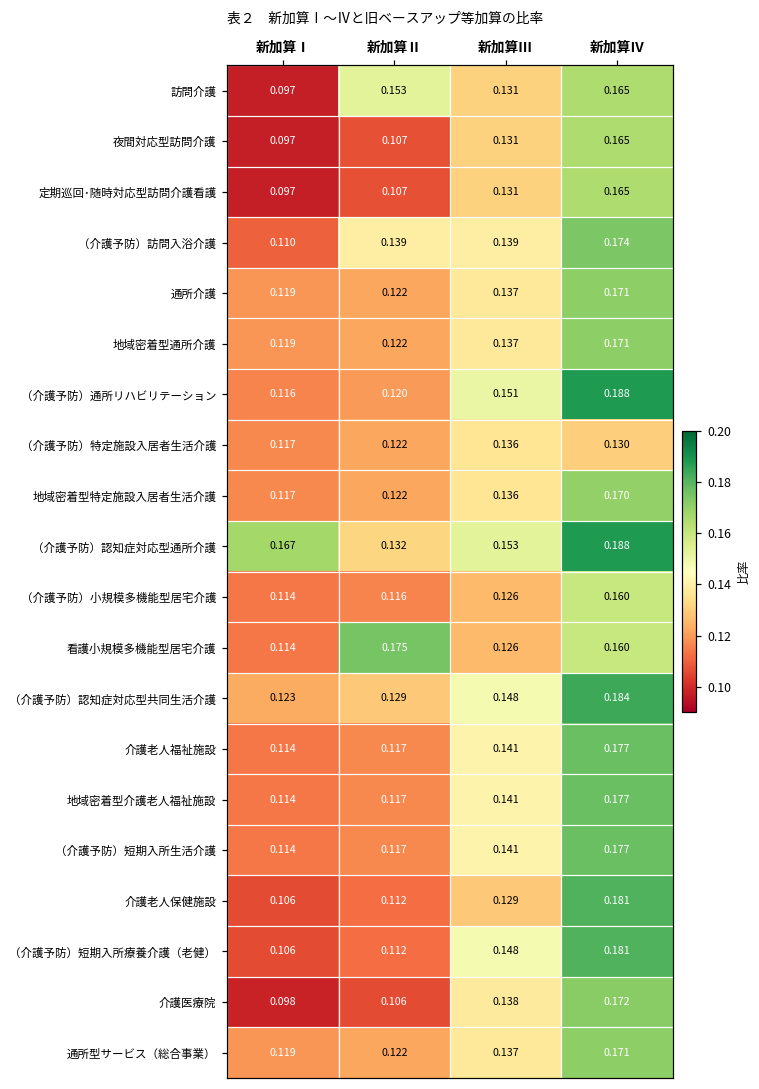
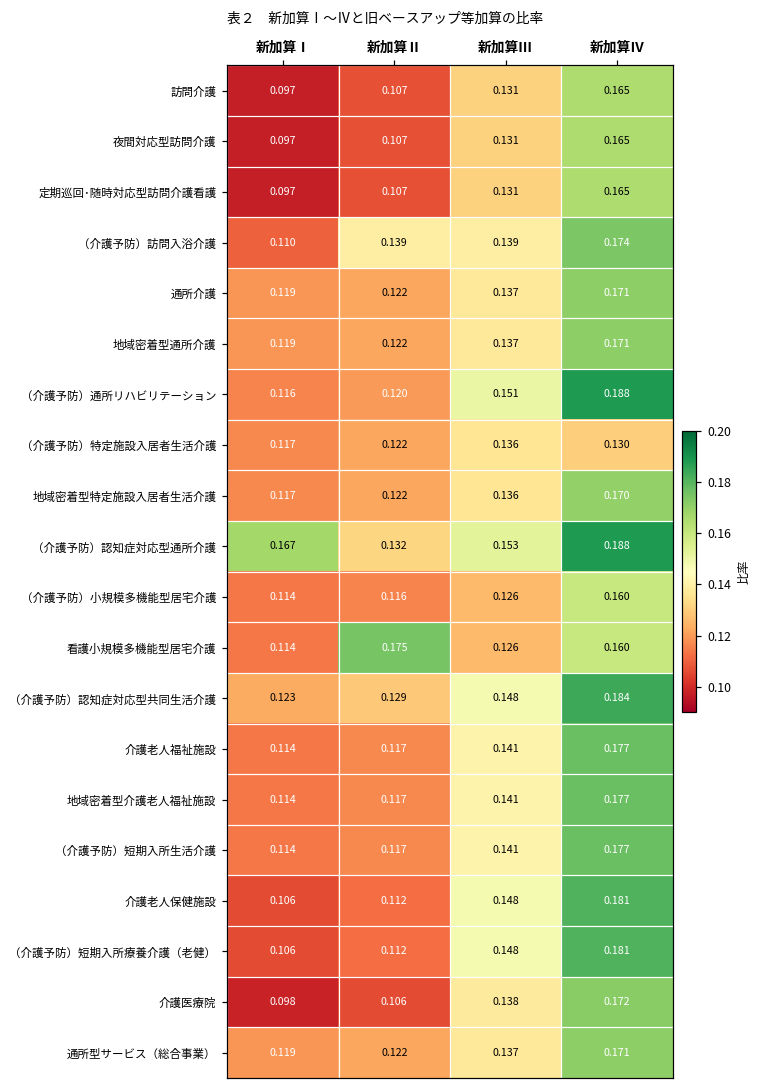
  {
    "訪問介護": {
      "新加算Ⅰ": 0.097,
-     "新加算Ⅱ": 0.153,
+     "新加算Ⅱ": 0.107,
      "新加算Ⅲ": 0.131,
      "新加算Ⅳ": 0.165
    },
    "夜間対応型訪問介護": {
      "新加算Ⅰ": 0.097,
      "新加算Ⅱ": 0.107,
      "新加算Ⅲ": 0.131,
      "新加算Ⅳ": 0.165
    },
    "定期巡回･随時対応型訪問介護看護": {
      "新加算Ⅰ": 0.097,
      "新加算Ⅱ": 0.107,
      "新加算Ⅲ": 0.131,
      "新加算Ⅳ": 0.165
    },
    "（介護予防）訪問入浴介護": {
      "新加算Ⅰ": 0.110,
      "新加算Ⅱ": 0.139,
      "新加算Ⅲ": 0.139,
      "新加算Ⅳ": 0.174
    },
    "通所介護": {
      "新加算Ⅰ": 0.119,
      "新加算Ⅱ": 0.122,
      "新加算Ⅲ": 0.137,
      "新加算Ⅳ": 0.171
    },
    "地域密着型通所介護": {
      "新加算Ⅰ": 0.119,
      "新加算Ⅱ": 0.122,
      "新加算Ⅲ": 0.137,
      "新加算Ⅳ": 0.171
    },
    "（介護予防）通所リハビリテーション": {
      "新加算Ⅰ": 0.116,
      "新加算Ⅱ": 0.120,
      "新加算Ⅲ": 0.151,
      "新加算Ⅳ": 0.188
    },
    "（介護予防）特定施設入居者生活介護": {
      "新加算Ⅰ": 0.117,
      "新加算Ⅱ": 0.122,
      "新加算Ⅲ": 0.136,
      "新加算Ⅳ": 0.130
    },
    "地域密着型特定施設入居者生活介護": {
      "新加算Ⅰ": 0.117,
      "新加算Ⅱ": 0.122,
      "新加算Ⅲ": 0.136,
      "新加算Ⅳ": 0.170
    },
    "（介護予防）認知症対応型通所介護": {
      "新加算Ⅰ": 0.167,
      "新加算Ⅱ": 0.132,
      "新加算Ⅲ": 0.153,
      "新加算Ⅳ": 0.188
    },
    "（介護予防）小規模多機能型居宅介護": {
      "新加算Ⅰ": 0.114,
      "新加算Ⅱ": 0.116,
      "新加算Ⅲ": 0.126,
      "新加算Ⅳ": 0.160
    },
    "看護小規模多機能型居宅介護": {
      "新加算Ⅰ": 0.114,
      "新加算Ⅱ": 0.175,
      "新加算Ⅲ": 0.126,
      "新加算Ⅳ": 0.160
    },
    "（介護予防）認知症対応型共同生活介護": {
      "新加算Ⅰ": 0.123,
      "新加算Ⅱ": 0.129,
      "新加算Ⅲ": 0.148,
      "新加算Ⅳ": 0.184
    },
    "介護老人福祉施設": {
      "新加算Ⅰ": 0.114,
      "新加算Ⅱ": 0.117,
      "新加算Ⅲ": 0.141,
      "新加算Ⅳ": 0.177
    },
    "地域密着型介護老人福祉施設": {
      "新加算Ⅰ": 0.114,
      "新加算Ⅱ": 0.117,
      "新加算Ⅲ": 0.141,
      "新加算Ⅳ": 0.177
    },
    "（介護予防）短期入所生活介護": {
      "新加算Ⅰ": 0.114,
      "新加算Ⅱ": 0.117,
      "新加算Ⅲ": 0.141,
      "新加算Ⅳ": 0.177
    },
    "介護老人保健施設": {
      "新加算Ⅰ": 0.106,
      "新加算Ⅱ": 0.112,
-     "新加算Ⅲ": 0.129,
+     "新加算Ⅲ": 0.148,
      "新加算Ⅳ": 0.181
    },
    "（介護予防）短期入所療養介護（老健）": {
      "新加算Ⅰ": 0.106,
      "新加算Ⅱ": 0.112,
      "新加算Ⅲ": 0.148,
      "新加算Ⅳ": 0.181
    },
    "介護医療院": {
      "新加算Ⅰ": 0.098,
      "新加算Ⅱ": 0.106,
      "新加算Ⅲ": 0.138,
      "新加算Ⅳ": 0.172
    },
    "通所型サービス（総合事業）": {
      "新加算Ⅰ": 0.119,
      "新加算Ⅱ": 0.122,
      "新加算Ⅲ": 0.137,
      "新加算Ⅳ": 0.171
    }
  }
